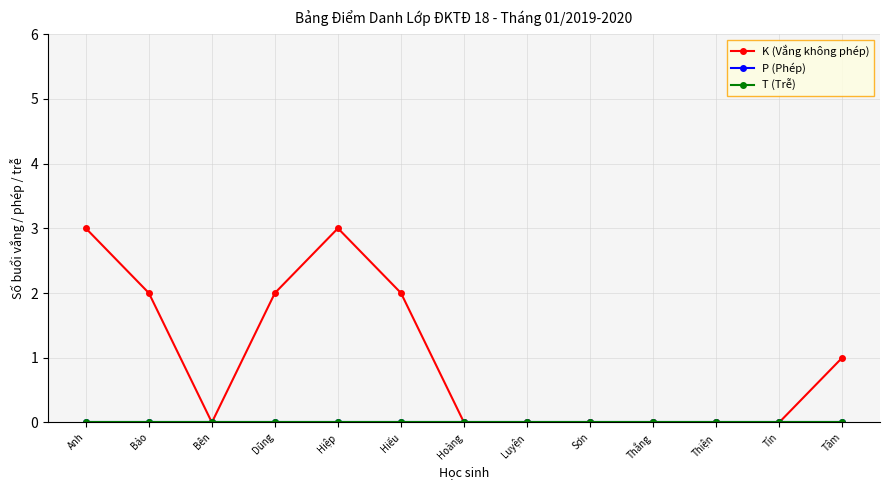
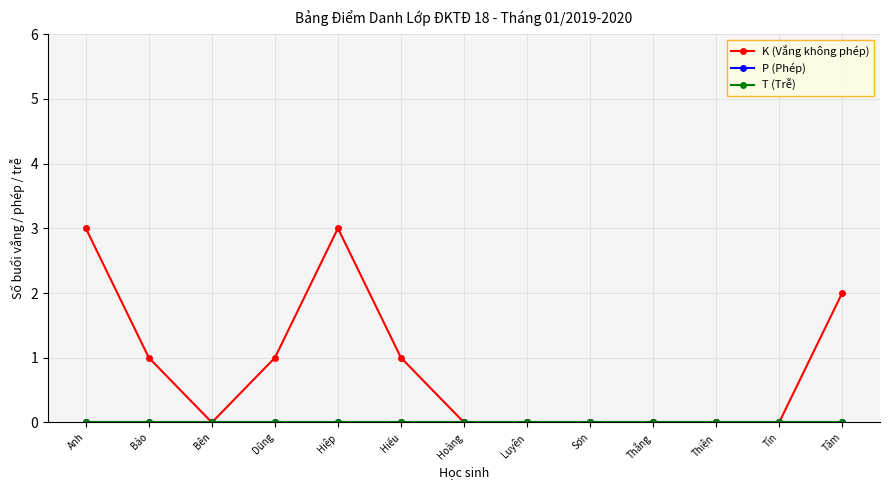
  {
    "K (Vắng không phép)": {
      "Anh": 3,
-     "Bảo": 2,
-     "Dũng": 2,
+     "Bảo": 1,
+     "Dũng": 1,
      "Hiệp": 3,
-     "Hiếu": 2,
-     "Tâm": 1
+     "Hiếu": 1,
+     "Tâm": 2
    },
    "T (Trễ)": {
      "Anh": 0,
      "Bảo": 0,
      "Dũng": 0,
      "Hiệp": 0,
      "Hiếu": 0,
      "Tâm": 0
    }
  }
